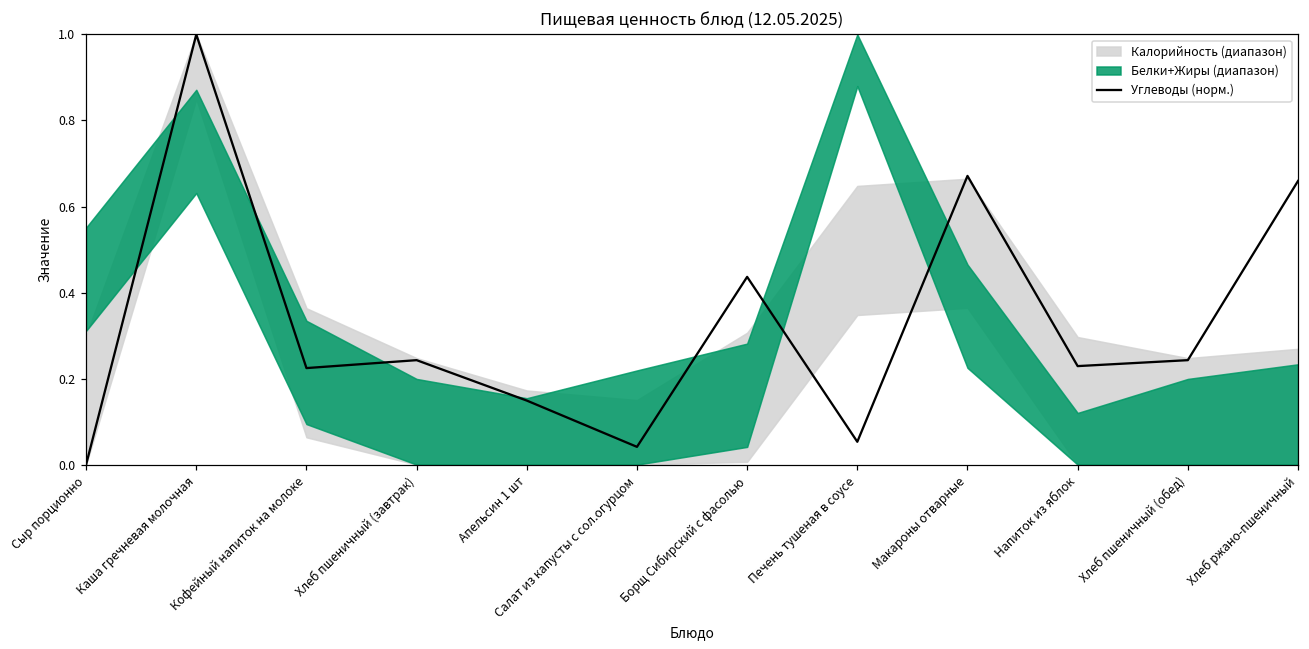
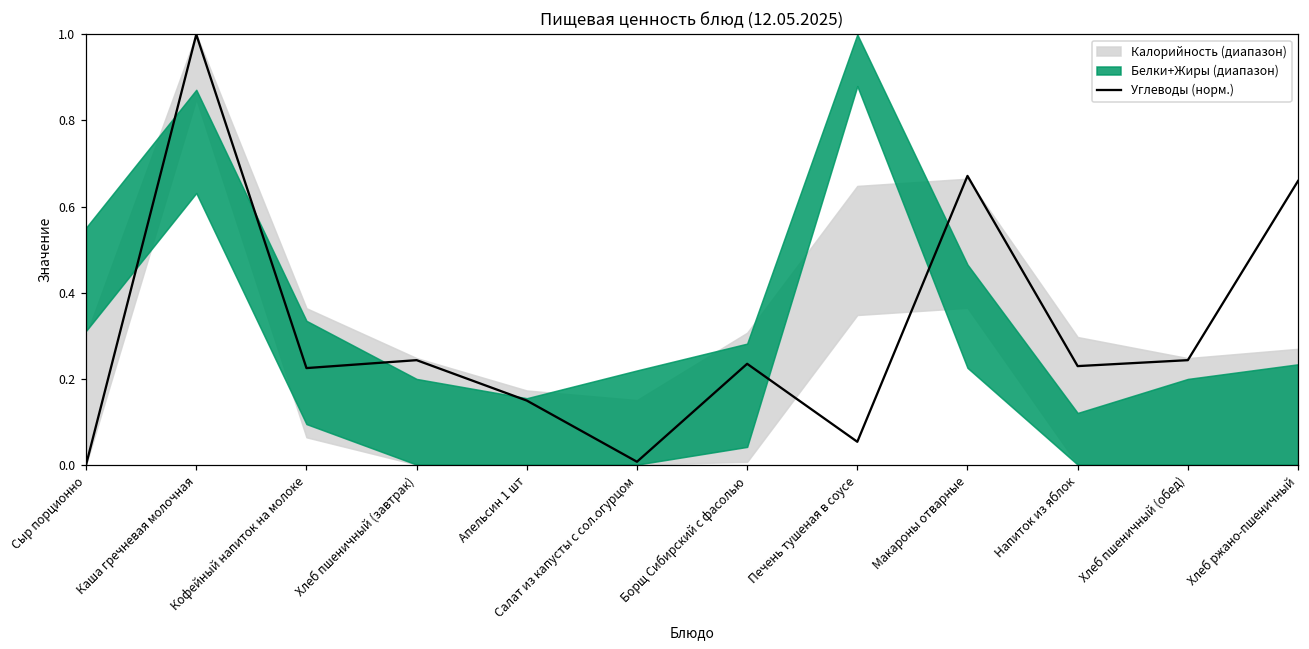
  {
    "Углеводы (норм.)": {
      "Сыр порционно": 0.00,
      "Кофейный напиток на молоке": 0.22,
-     "Салат из капусты с сол.огурцом": 0.04,
-     "Борщ Сибирский с фасолью": 0.44,
+     "Салат из капусты с сол.огурцом": 0.01,
+     "Борщ Сибирский с фасолью": 0.23,
      "Печень тушеная в соусе": 0.05,
      "Макароны отварные": 0.67,
      "Напиток из яблок": 0.23,
      "Хлеб ржано-пшеничный": 0.66
    },
    "Калорийность (диапазон)": {
      "Апельсин 1 шт": 0.17,
      "Салат из капусты с сол.огурцом": 0.15,
      "Напиток из яблок": 0.30,
      "Хлеб ржано-пшеничный": 0.27
    },
    "Белки+Жиры (диапазон)": {
      "Хлеб пшеничный (завтрак)": 0.20,
      "Салат из капусты с сол.огурцом": 0.22,
      "Напиток из яблок": 0.12,
      "Хлеб пшеничный (обед)": 0.20,
      "Хлеб ржано-пшеничный": 0.23
    }
  }
